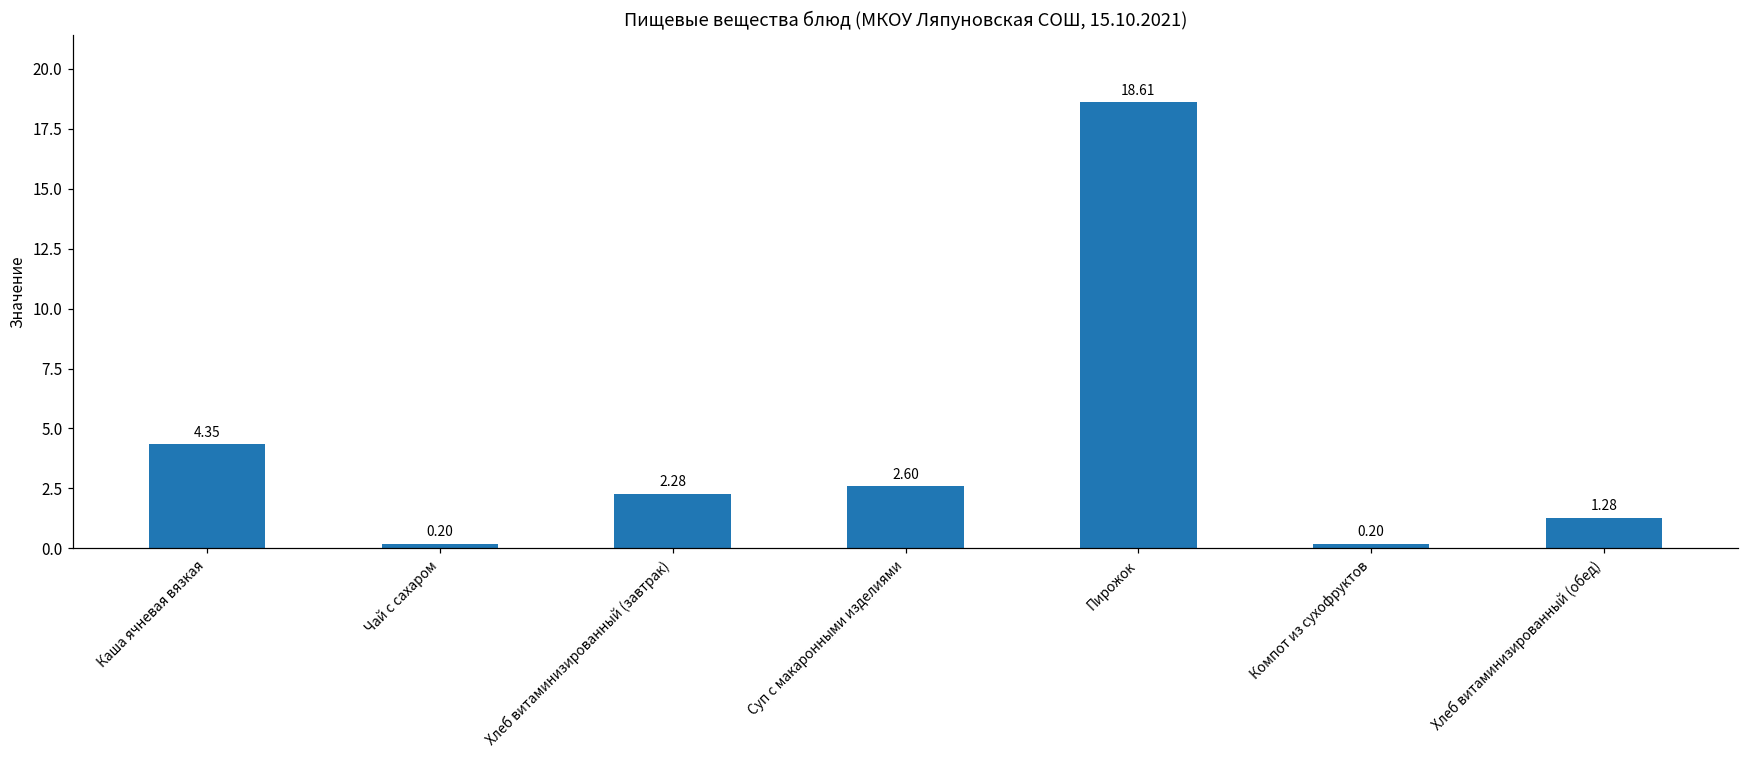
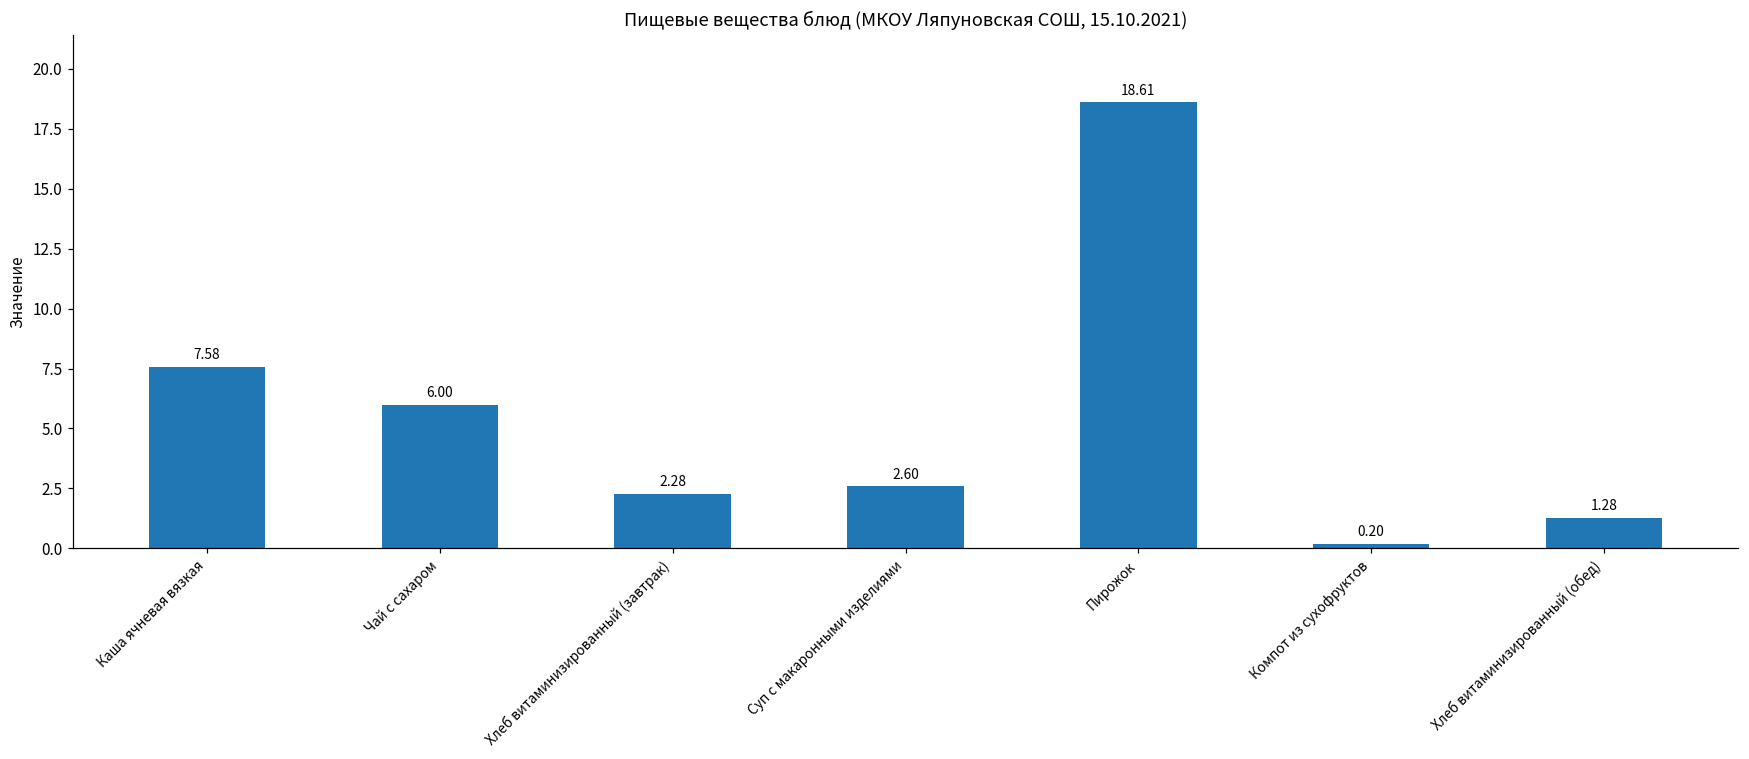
  {
-   "Каша ячневая вязкая": 4.35,
-   "Чай с сахаром": 0.20,
+   "Каша ячневая вязкая": 7.58,
+   "Чай с сахаром": 6.00,
    "Хлеб витаминизированный (завтрак)": 2.28,
    "Суп с макаронными изделиями": 2.60,
    "Пирожок": 18.61,
    "Компот из сухофруктов": 0.20,
    "Хлеб витаминизированный (обед)": 1.28
  }
